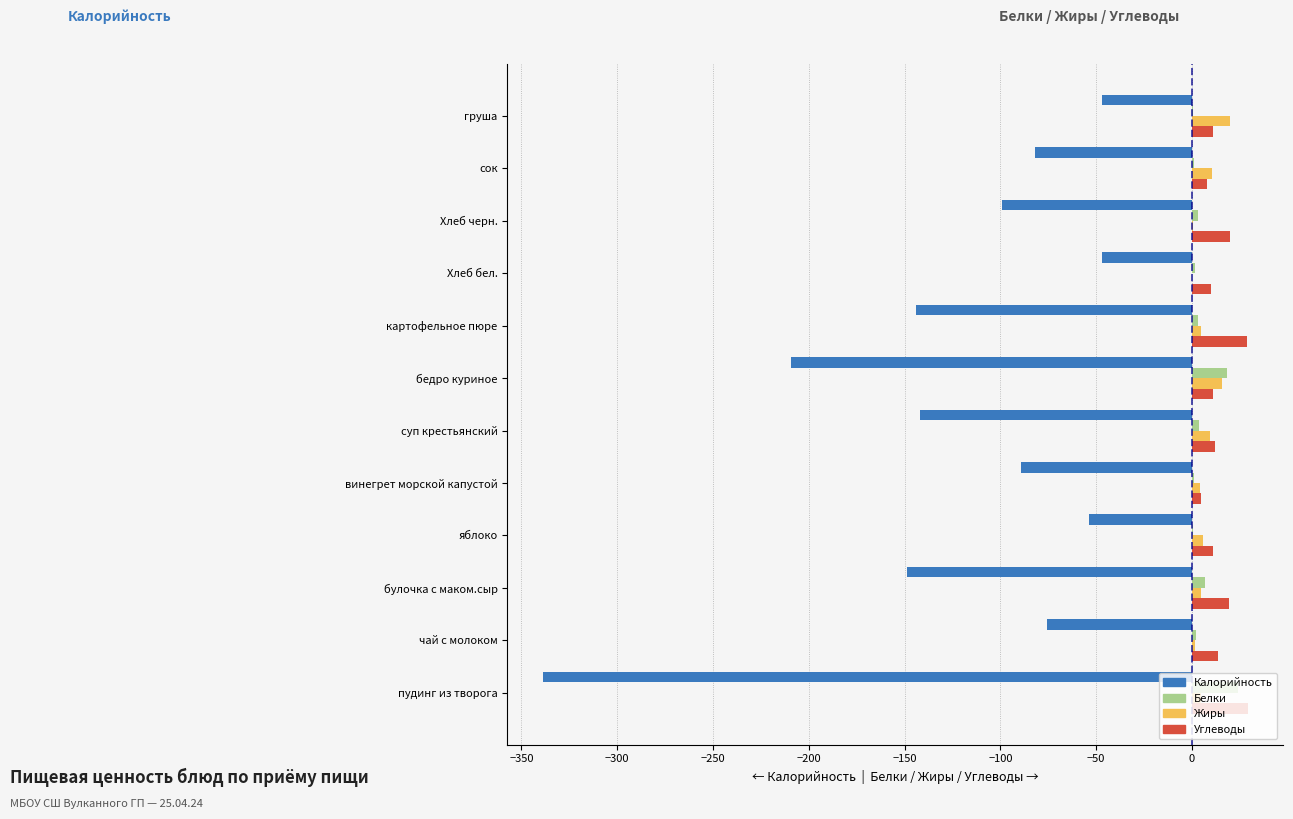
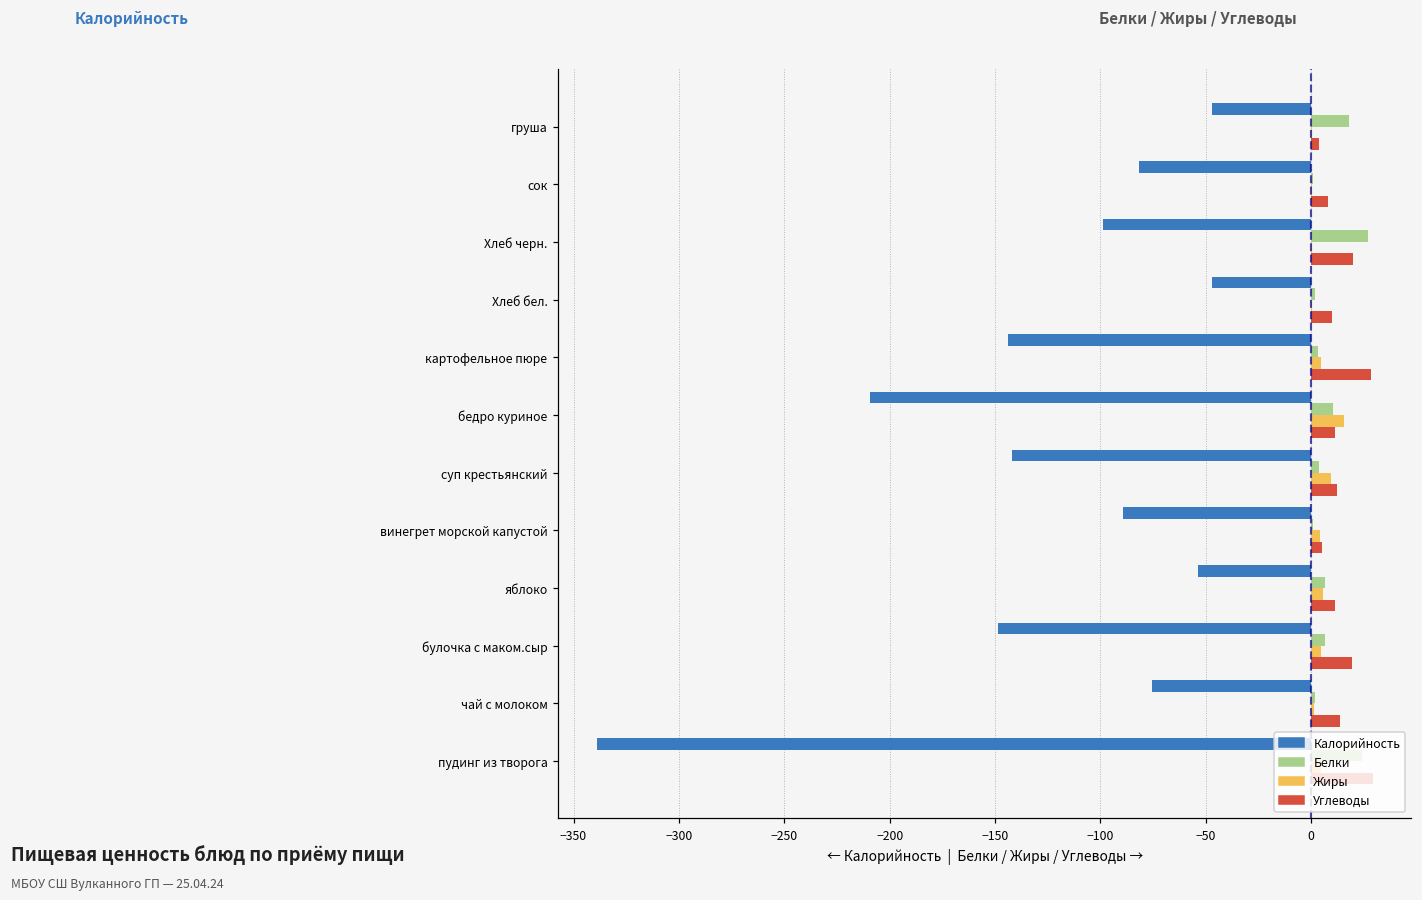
  {
    "Калорийность": {
      "груша": -47,
      "сок": -82,
      "Хлеб черн.": -99,
      "Хлеб бел.": -47,
      "картофельное пюре": -144,
      "бедро куриное": -209,
      "суп крестьянский": -142,
      "винегрет морской капустой": -90,
      "яблоко": -54,
      "булочка с маком.сыр": -149,
      "чай с молоком": -76,
      "пудинг из творога": -339
    },
    "Белки": {
-     "груша": 0,
-     "Хлеб черн.": 3,
+     "груша": 18,
+     "Хлеб черн.": 27,
      "Хлеб бел.": 2,
      "картофельное пюре": 3,
-     "бедро куриное": 18,
+     "бедро куриное": 10,
      "суп крестьянский": 4,
-     "яблоко": 0,
+     "яблоко": 7,
      "булочка с маком.сыр": 7,
      "чай с молоком": 2
    },
    "Жиры": {
-     "груша": 20,
-     "сок": 10,
+     "груша": 0,
+     "сок": 0,
      "картофельное пюре": 5,
      "бедро куриное": 16,
      "суп крестьянский": 9,
      "винегрет морской капустой": 4,
      "яблоко": 6,
      "булочка с маком.сыр": 5,
      "чай с молоком": 1
    },
    "Углеводы": {
-     "груша": 11,
+     "груша": 4,
      "сок": 8,
      "Хлеб черн.": 20,
      "Хлеб бел.": 10,
      "картофельное пюре": 28,
      "бедро куриное": 11,
      "суп крестьянский": 12,
      "винегрет морской капустой": 5,
      "яблоко": 11,
      "булочка с маком.сыр": 19,
      "чай с молоком": 14
    }
  }
